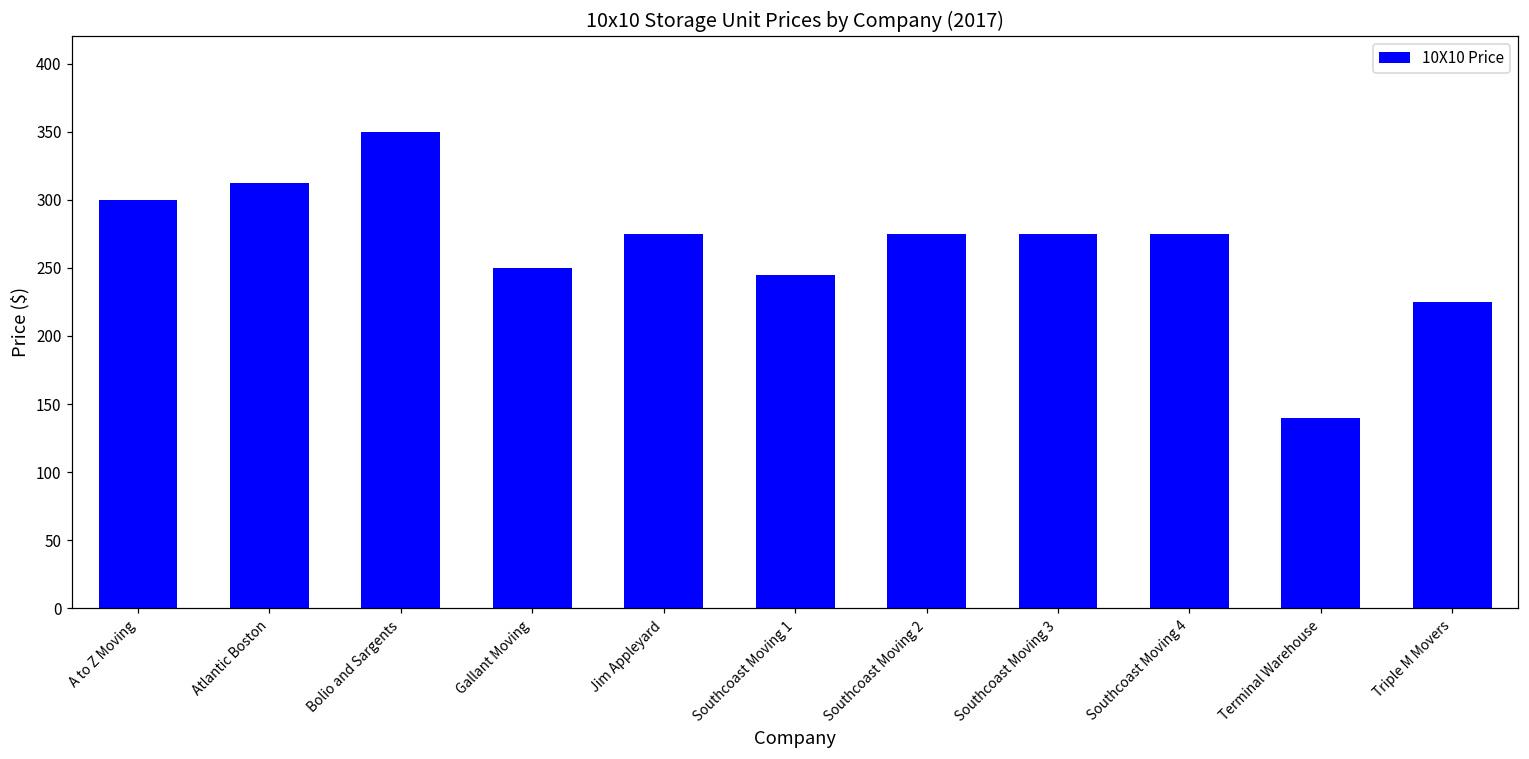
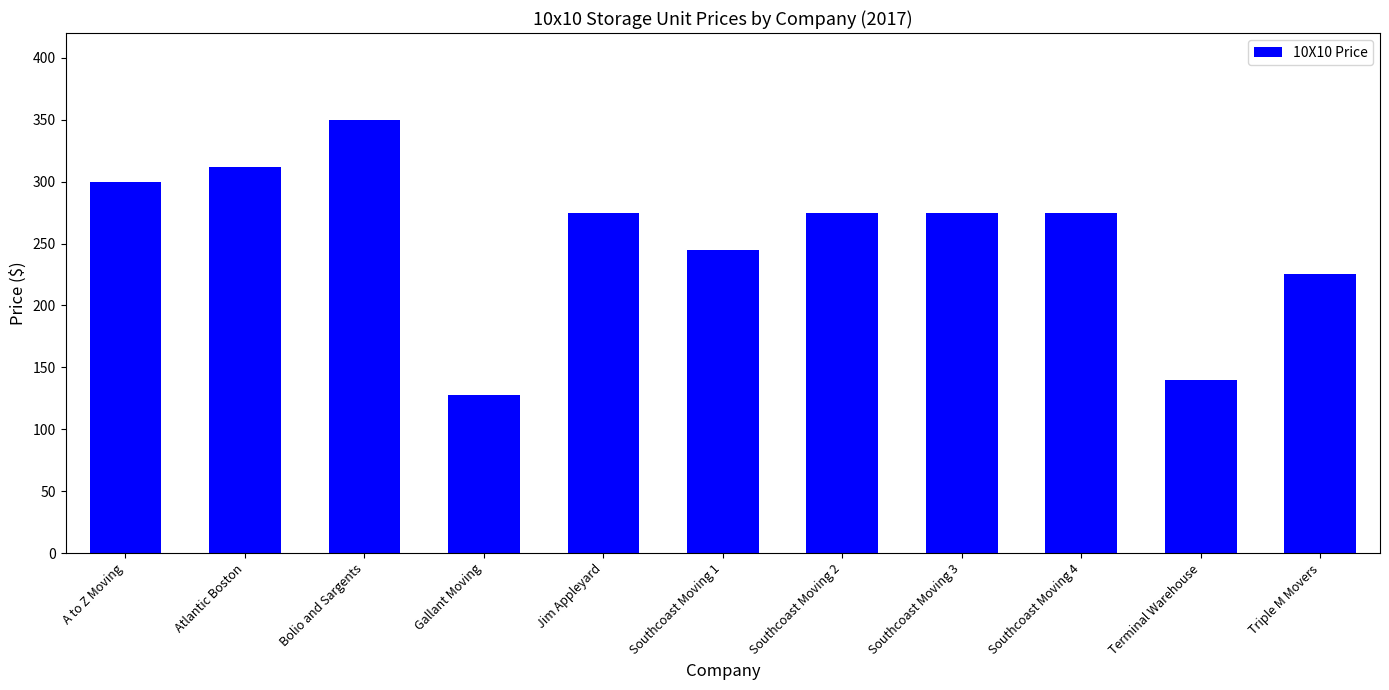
  {
    "A to Z Moving": 300,
    "Atlantic Boston": 312,
    "Bolio and Sargents": 350,
-   "Gallant Moving": 250,
+   "Gallant Moving": 128,
    "Jim Appleyard": 275,
    "Southcoast Moving 1": 245,
    "Southcoast Moving 2": 275,
    "Southcoast Moving 3": 275,
    "Southcoast Moving 4": 275,
    "Terminal Warehouse": 140,
    "Triple M Movers": 225
  }
